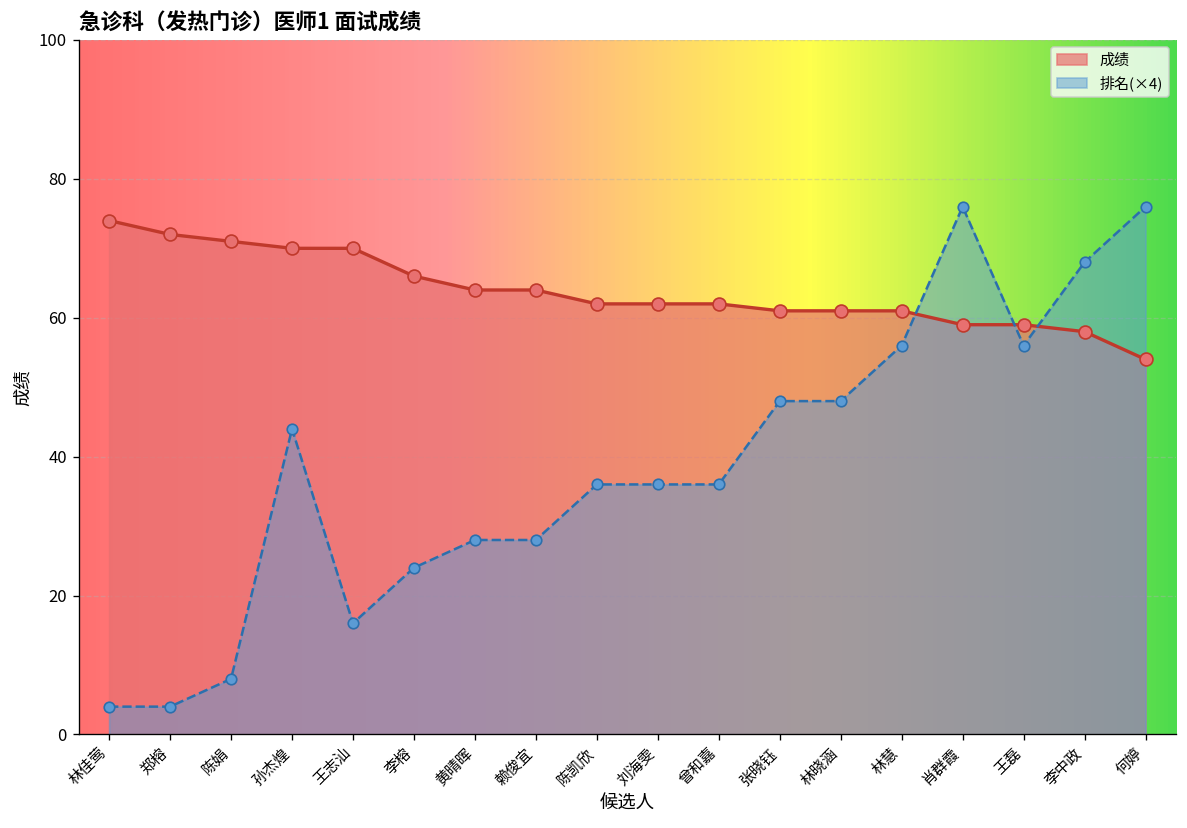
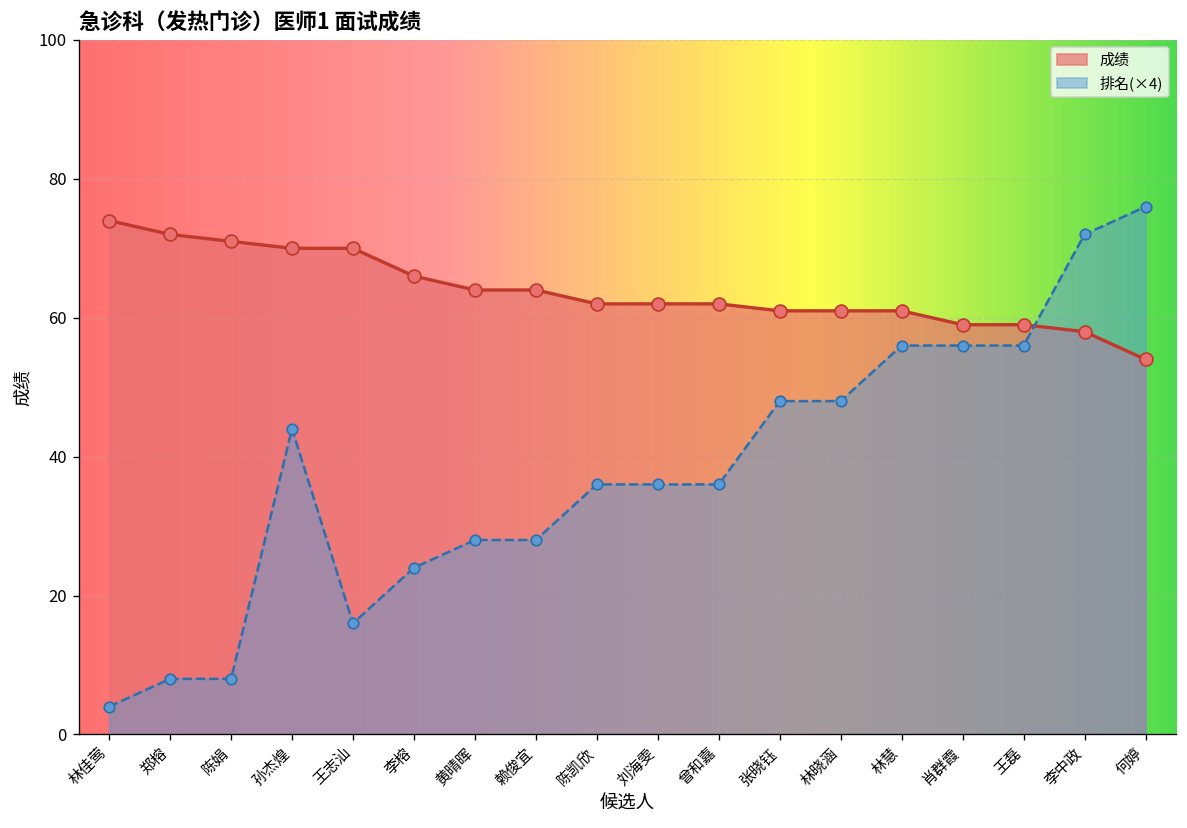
  {
    "成绩": {
      "林佳莺": 74,
      "郑榕": 72,
      "陈娟": 71,
      "孙杰煌": 70,
      "王志汕": 70,
      "李榕": 66,
      "黄晴晖": 64,
      "赖俊宜": 64,
      "陈凯欣": 62,
      "刘海雯": 62,
      "曾和嘉": 62,
      "张晓钰": 61,
      "林晓涵": 61,
      "林慧": 61,
      "肖群霞": 59,
      "王磊": 59,
      "李中政": 58,
      "何婷": 54
    },
    "排名(×4)": {
      "林佳莺": 4,
-     "郑榕": 4,
+     "郑榕": 8,
      "陈娟": 8,
      "孙杰煌": 44,
      "王志汕": 16,
      "李榕": 24,
      "黄晴晖": 28,
      "赖俊宜": 28,
      "陈凯欣": 36,
      "刘海雯": 36,
      "曾和嘉": 36,
      "张晓钰": 48,
      "林晓涵": 48,
      "林慧": 56,
-     "肖群霞": 76,
+     "肖群霞": 56,
      "王磊": 56,
-     "李中政": 68,
+     "李中政": 72,
      "何婷": 76
    }
  }
